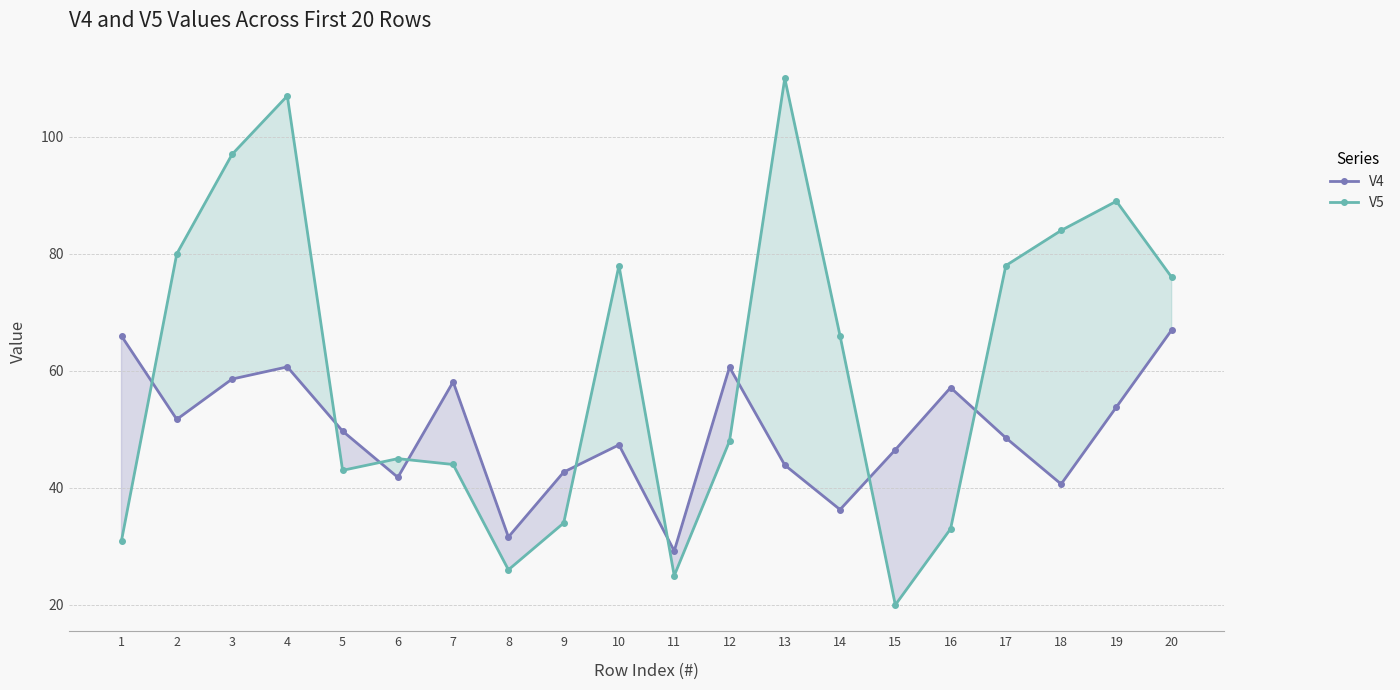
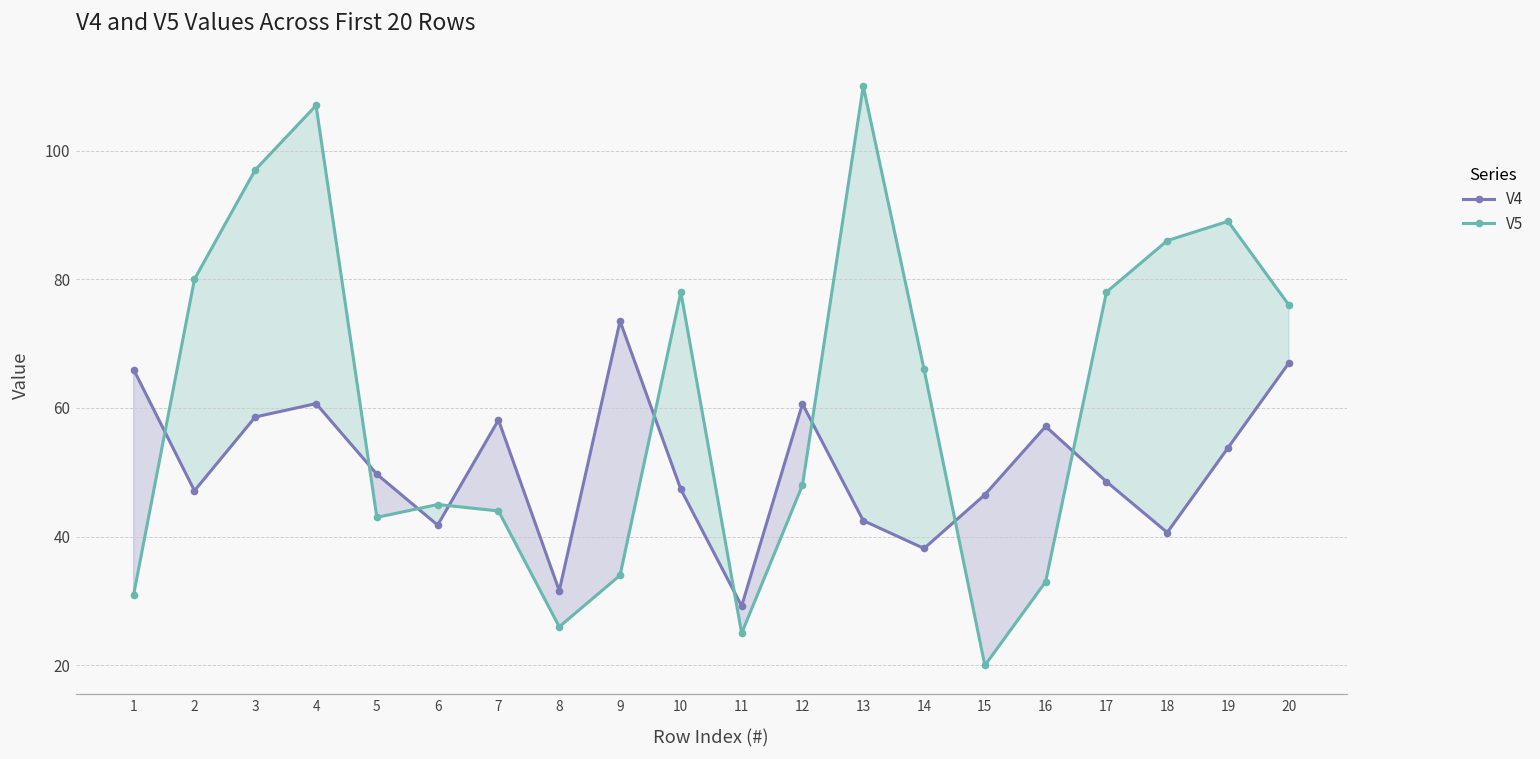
  {
    "V4": {
      "1": 66,
-     "2": 52,
+     "2": 47,
      "3": 59,
      "4": 61,
      "5": 50,
      "6": 42,
      "7": 58,
      "8": 32,
-     "9": 43,
+     "9": 74,
      "10": 47,
      "11": 29,
      "12": 61,
-     "13": 44,
-     "14": 36,
+     "13": 43,
+     "14": 38,
      "15": 47,
      "16": 57,
      "17": 49,
      "18": 41,
      "19": 54,
      "20": 67
    },
    "V5": {
      "1": 31,
      "2": 80,
      "3": 97,
      "4": 107,
      "5": 43,
      "6": 45,
      "7": 44,
      "8": 26,
      "9": 34,
      "10": 78,
      "11": 25,
      "12": 48,
      "13": 110,
      "14": 66,
      "15": 20,
      "16": 33,
      "17": 78,
-     "18": 84,
+     "18": 86,
      "19": 89,
      "20": 76
    }
  }
